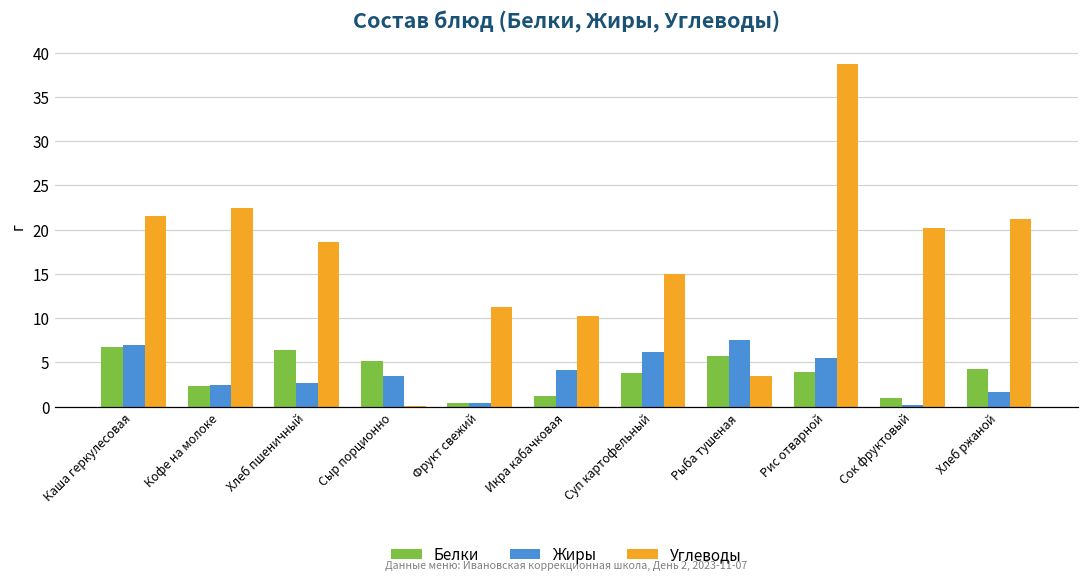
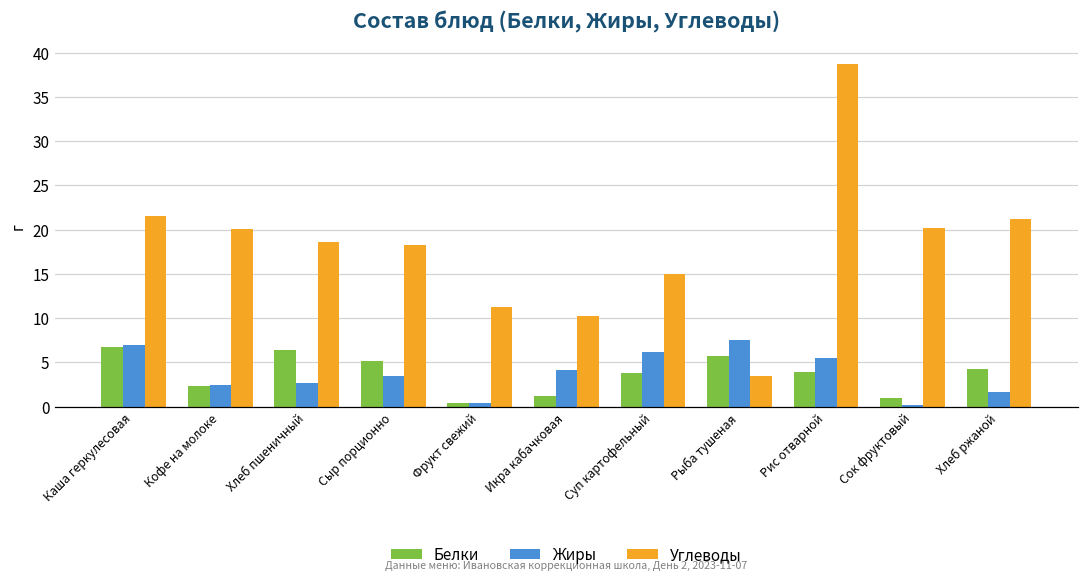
  {
    "Белки": {
      "Каша геркулесовая": 7,
      "Кофе на молоке": 2,
      "Хлеб пшеничный": 6,
      "Сыр порционно": 5,
      "Фрукт свежий": 0,
      "Икра кабачковая": 1,
      "Суп картофельный": 4,
      "Рыба тушеная": 6,
      "Рис отварной": 4,
      "Сок фруктовый": 1,
      "Хлеб ржаной": 4
    },
    "Жиры": {
      "Каша геркулесовая": 7,
      "Кофе на молоке": 2,
      "Хлеб пшеничный": 3,
      "Сыр порционно": 3,
      "Фрукт свежий": 0,
      "Икра кабачковая": 4,
      "Суп картофельный": 6,
      "Рыба тушеная": 8,
      "Рис отварной": 5,
      "Хлеб ржаной": 2
    },
    "Углеводы": {
      "Каша геркулесовая": 22,
-     "Кофе на молоке": 22,
+     "Кофе на молоке": 20,
      "Хлеб пшеничный": 19,
-     "Сыр порционно": 0,
+     "Сыр порционно": 18,
      "Фрукт свежий": 11,
      "Икра кабачковая": 10,
      "Суп картофельный": 15,
      "Рыба тушеная": 3,
      "Рис отварной": 39,
      "Сок фруктовый": 20,
      "Хлеб ржаной": 21
    }
  }
